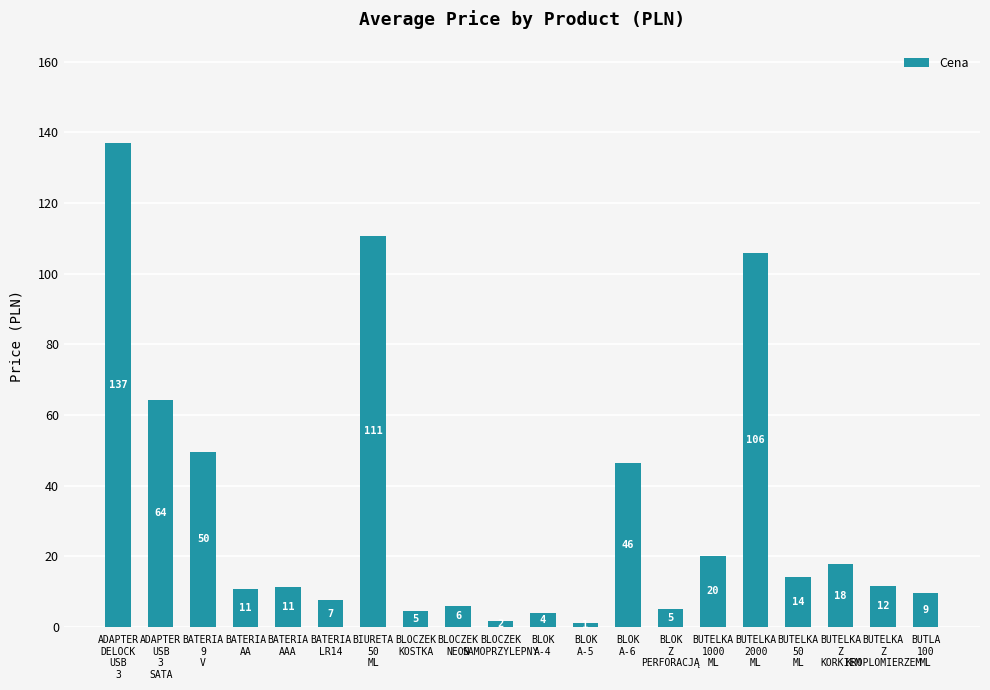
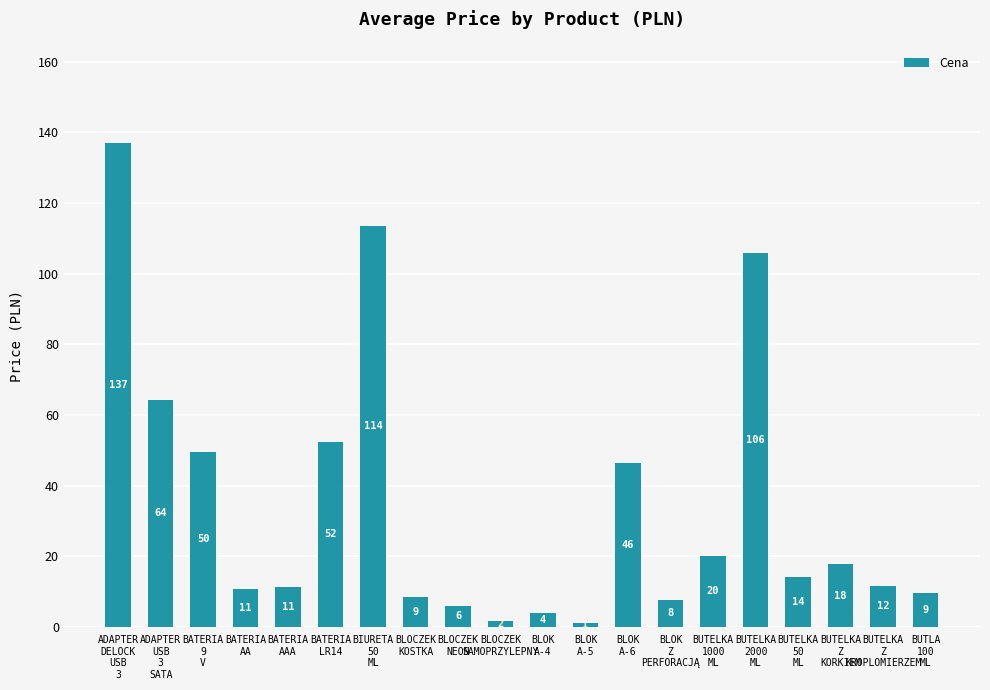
  {
    "ADAPTER DELOCK USB 3": 137,
    "ADAPTER USB 3 SATA": 64,
    "BATERIA 9 V": 50,
    "BATERIA AA": 11,
    "BATERIA AAA": 11,
-   "BATERIA LR14": 7,
-   "BIURETA 50 ML": 111,
-   "BLOCZEK KOSTKA": 5,
+   "BATERIA LR14": 52,
+   "BIURETA 50 ML": 114,
+   "BLOCZEK KOSTKA": 9,
    "BLOK A-6": 46,
-   "BLOK Z PERFORACJĄ": 5,
+   "BLOK Z PERFORACJĄ": 8,
    "BUTELKA 2000 ML": 106,
    "BUTELKA 50 ML": 14
  }
